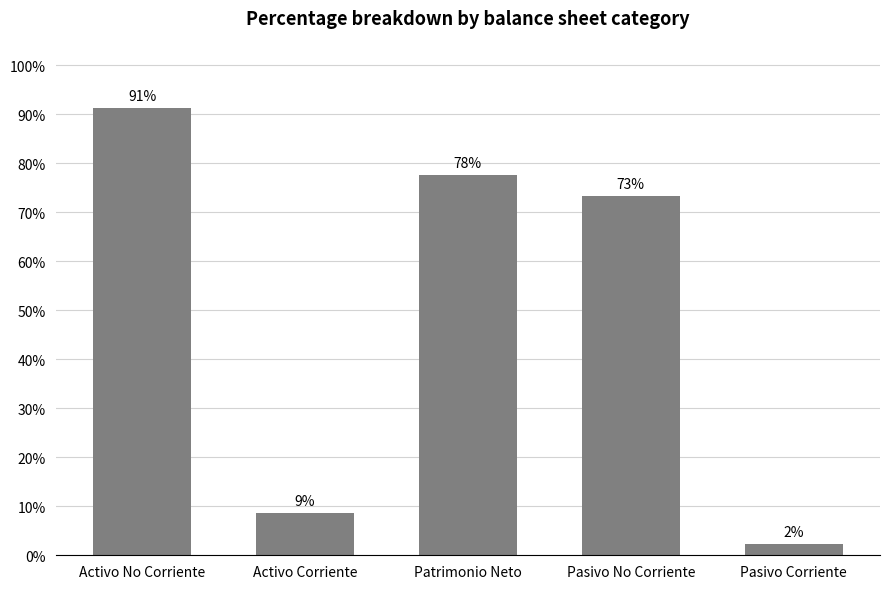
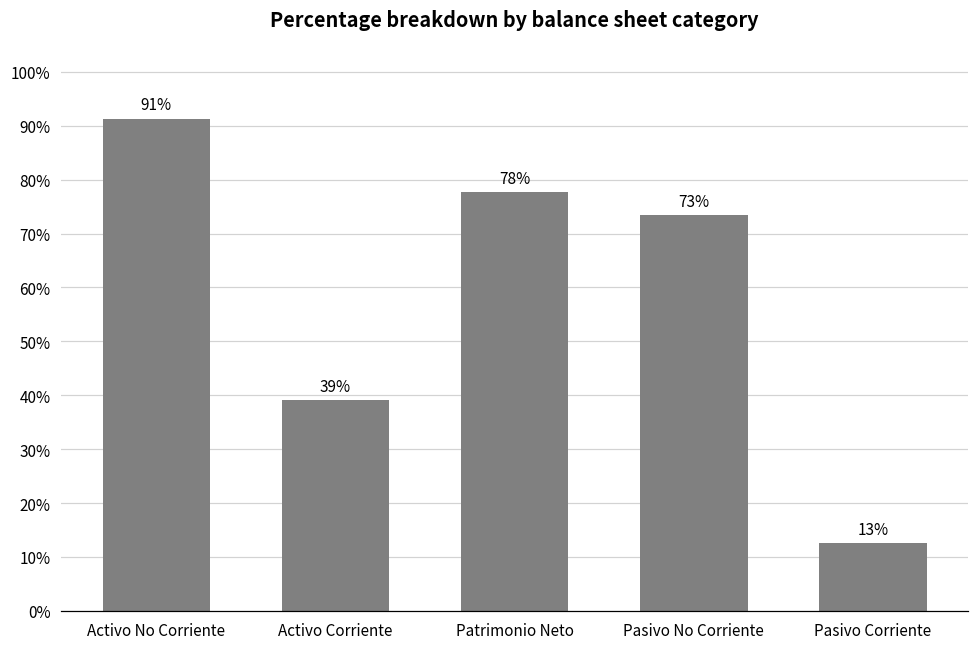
  {
    "Activo No Corriente": "91%",
-   "Activo Corriente": "9%",
+   "Activo Corriente": "39%",
    "Patrimonio Neto": "78%",
    "Pasivo No Corriente": "73%",
-   "Pasivo Corriente": "2%"
+   "Pasivo Corriente": "13%"
  }
